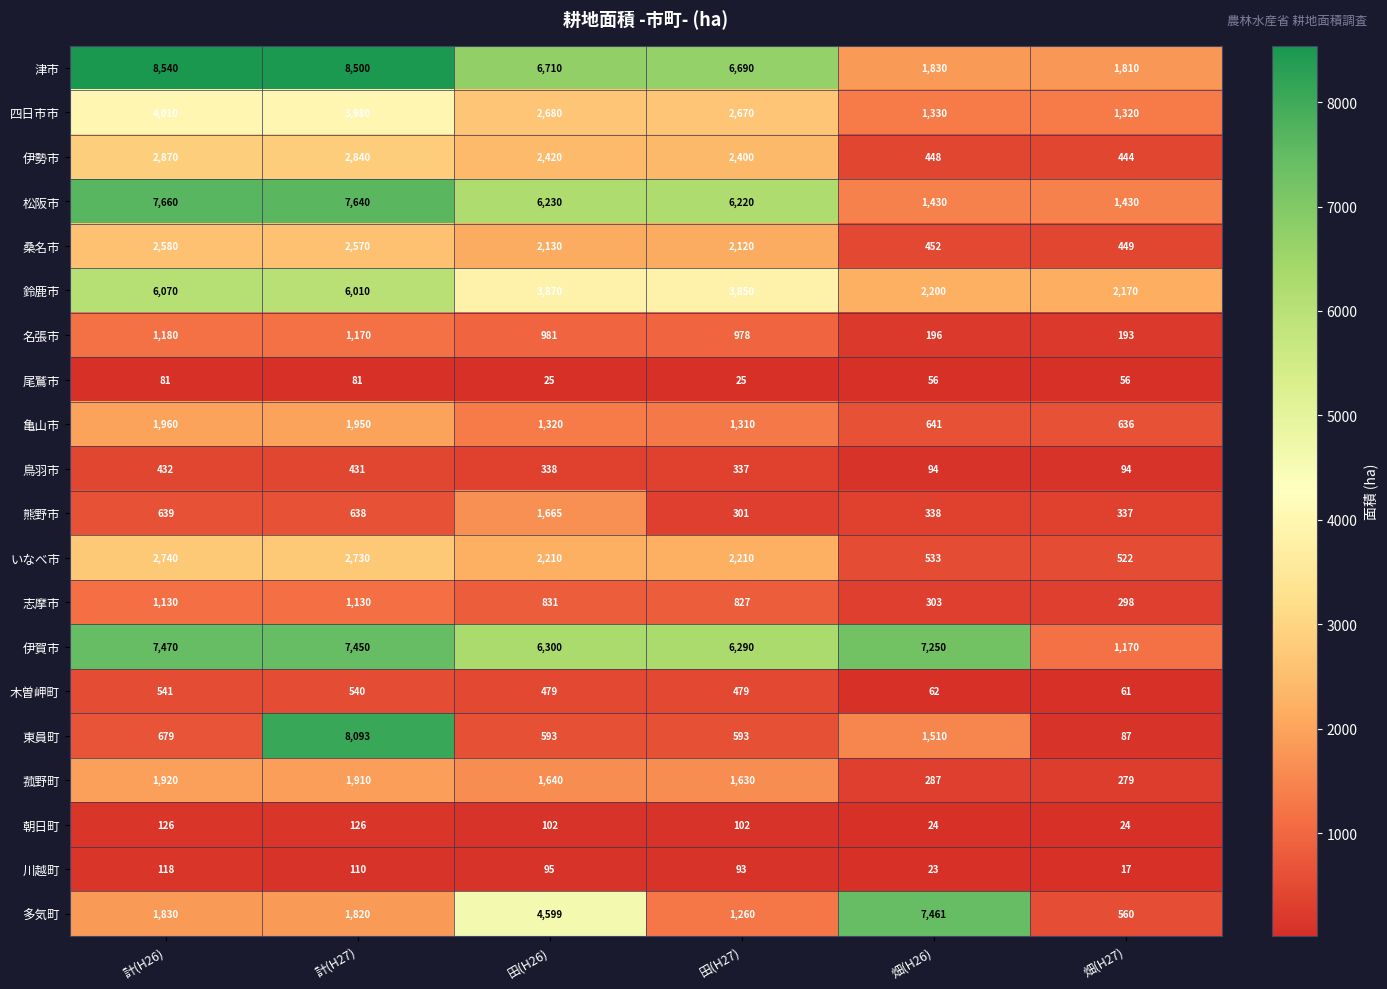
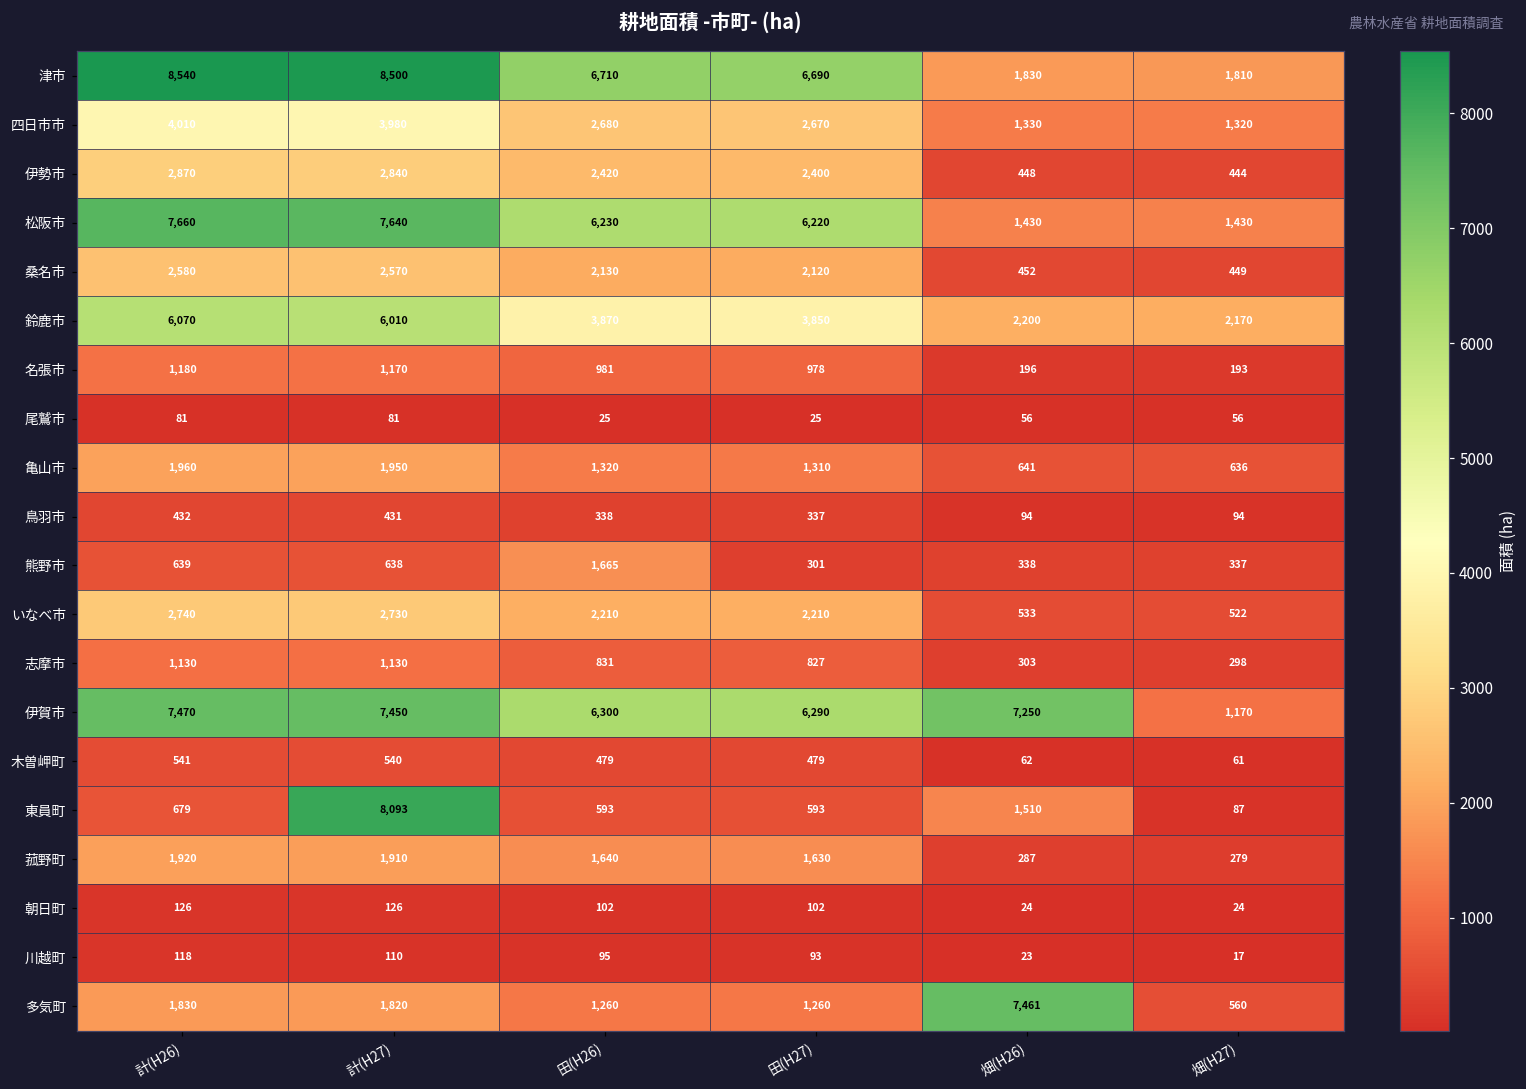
  {
    "津市": {
      "計(H26)": "8,540",
      "計(H27)": "8,500",
      "田(H26)": "6,710",
      "田(H27)": "6,690",
      "畑(H26)": "1,830",
      "畑(H27)": "1,810"
    },
    "四日市市": {
      "計(H26)": "4,010",
      "計(H27)": "3,980",
      "田(H26)": "2,680",
      "田(H27)": "2,670",
      "畑(H26)": "1,330",
      "畑(H27)": "1,320"
    },
    "伊勢市": {
      "計(H26)": "2,870",
      "計(H27)": "2,840",
      "田(H26)": "2,420",
      "田(H27)": "2,400",
      "畑(H26)": "448",
      "畑(H27)": "444"
    },
    "松阪市": {
      "計(H26)": "7,660",
      "計(H27)": "7,640",
      "田(H26)": "6,230",
      "田(H27)": "6,220",
      "畑(H26)": "1,430",
      "畑(H27)": "1,430"
    },
    "桑名市": {
      "計(H26)": "2,580",
      "計(H27)": "2,570",
      "田(H26)": "2,130",
      "田(H27)": "2,120",
      "畑(H26)": "452",
      "畑(H27)": "449"
    },
    "鈴鹿市": {
      "計(H26)": "6,070",
      "計(H27)": "6,010",
      "田(H26)": "3,870",
      "田(H27)": "3,850",
      "畑(H26)": "2,200",
      "畑(H27)": "2,170"
    },
    "名張市": {
      "計(H26)": "1,180",
      "計(H27)": "1,170",
      "田(H26)": "981",
      "田(H27)": "978",
      "畑(H26)": "196",
      "畑(H27)": "193"
    },
    "尾鷲市": {
      "計(H26)": "81",
      "計(H27)": "81",
      "田(H26)": "25",
      "田(H27)": "25",
      "畑(H26)": "56",
      "畑(H27)": "56"
    },
    "亀山市": {
      "計(H26)": "1,960",
      "計(H27)": "1,950",
      "田(H26)": "1,320",
      "田(H27)": "1,310",
      "畑(H26)": "641",
      "畑(H27)": "636"
    },
    "鳥羽市": {
      "計(H26)": "432",
      "計(H27)": "431",
      "田(H26)": "338",
      "田(H27)": "337",
      "畑(H26)": "94",
      "畑(H27)": "94"
    },
    "熊野市": {
      "計(H26)": "639",
      "計(H27)": "638",
      "田(H26)": "1,665",
      "田(H27)": "301",
      "畑(H26)": "338",
      "畑(H27)": "337"
    },
    "いなべ市": {
      "計(H26)": "2,740",
      "計(H27)": "2,730",
      "田(H26)": "2,210",
      "田(H27)": "2,210",
      "畑(H26)": "533",
      "畑(H27)": "522"
    },
    "志摩市": {
      "計(H26)": "1,130",
      "計(H27)": "1,130",
      "田(H26)": "831",
      "田(H27)": "827",
      "畑(H26)": "303",
      "畑(H27)": "298"
    },
    "伊賀市": {
      "計(H26)": "7,470",
      "計(H27)": "7,450",
      "田(H26)": "6,300",
      "田(H27)": "6,290",
      "畑(H26)": "7,250",
      "畑(H27)": "1,170"
    },
    "木曽岬町": {
      "計(H26)": "541",
      "計(H27)": "540",
      "田(H26)": "479",
      "田(H27)": "479",
      "畑(H26)": "62",
      "畑(H27)": "61"
    },
    "東員町": {
      "計(H26)": "679",
      "計(H27)": "8,093",
      "田(H26)": "593",
      "田(H27)": "593",
      "畑(H26)": "1,510",
      "畑(H27)": "87"
    },
    "菰野町": {
      "計(H26)": "1,920",
      "計(H27)": "1,910",
      "田(H26)": "1,640",
      "田(H27)": "1,630",
      "畑(H26)": "287",
      "畑(H27)": "279"
    },
    "朝日町": {
      "計(H26)": "126",
      "計(H27)": "126",
      "田(H26)": "102",
      "田(H27)": "102",
      "畑(H26)": "24",
      "畑(H27)": "24"
    },
    "川越町": {
      "計(H26)": "118",
      "計(H27)": "110",
      "田(H26)": "95",
      "田(H27)": "93",
      "畑(H26)": "23",
      "畑(H27)": "17"
    },
    "多気町": {
      "計(H26)": "1,830",
      "計(H27)": "1,820",
-     "田(H26)": "4,599",
+     "田(H26)": "1,260",
      "田(H27)": "1,260",
      "畑(H26)": "7,461",
      "畑(H27)": "560"
    }
  }
